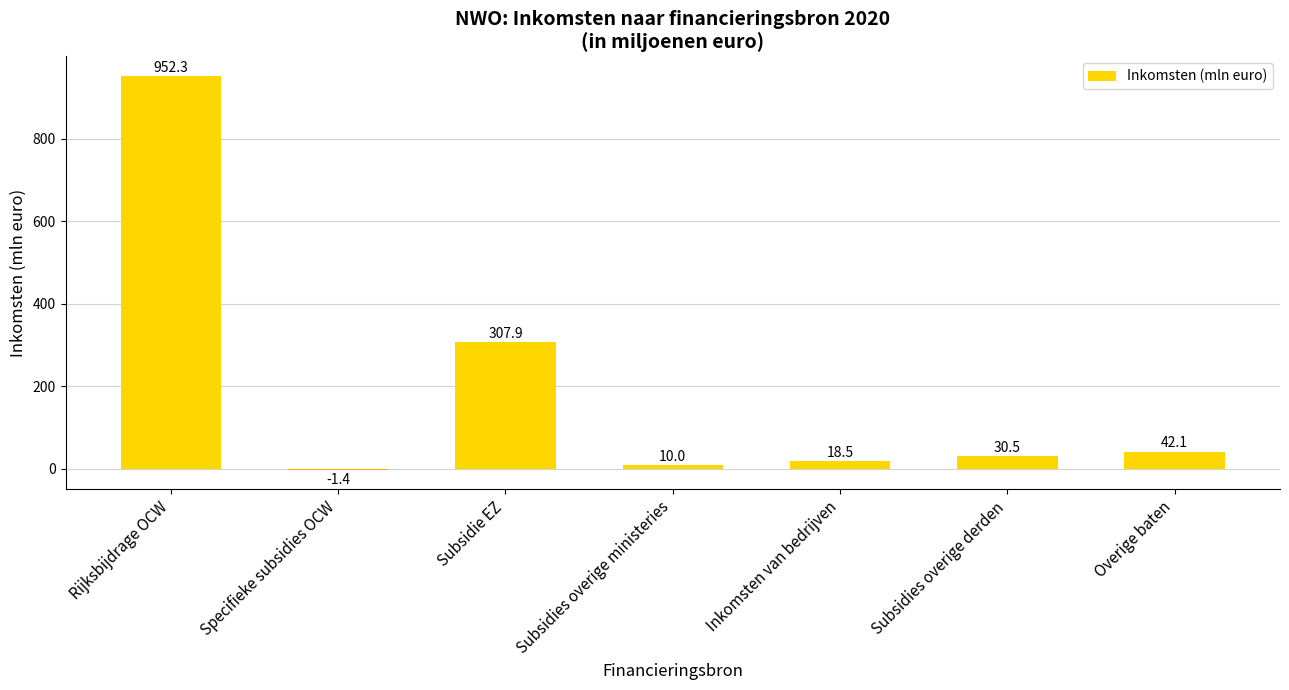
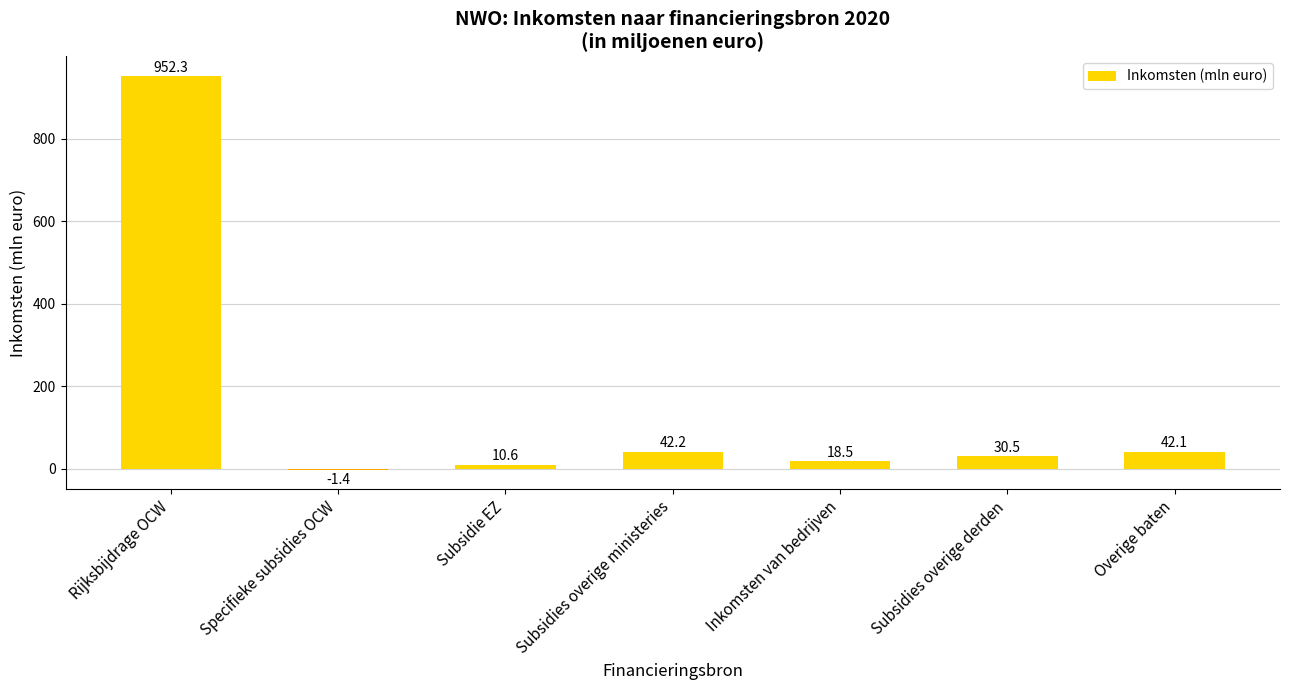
  {
    "Rijksbijdrage OCW": 952.3,
    "Specifieke subsidies OCW": -1.4,
-   "Subsidie EZ": 307.9,
-   "Subsidies overige ministeries": 10.0,
+   "Subsidie EZ": 10.6,
+   "Subsidies overige ministeries": 42.2,
    "Inkomsten van bedrijven": 18.5,
    "Subsidies overige derden": 30.5,
    "Overige baten": 42.1
  }
